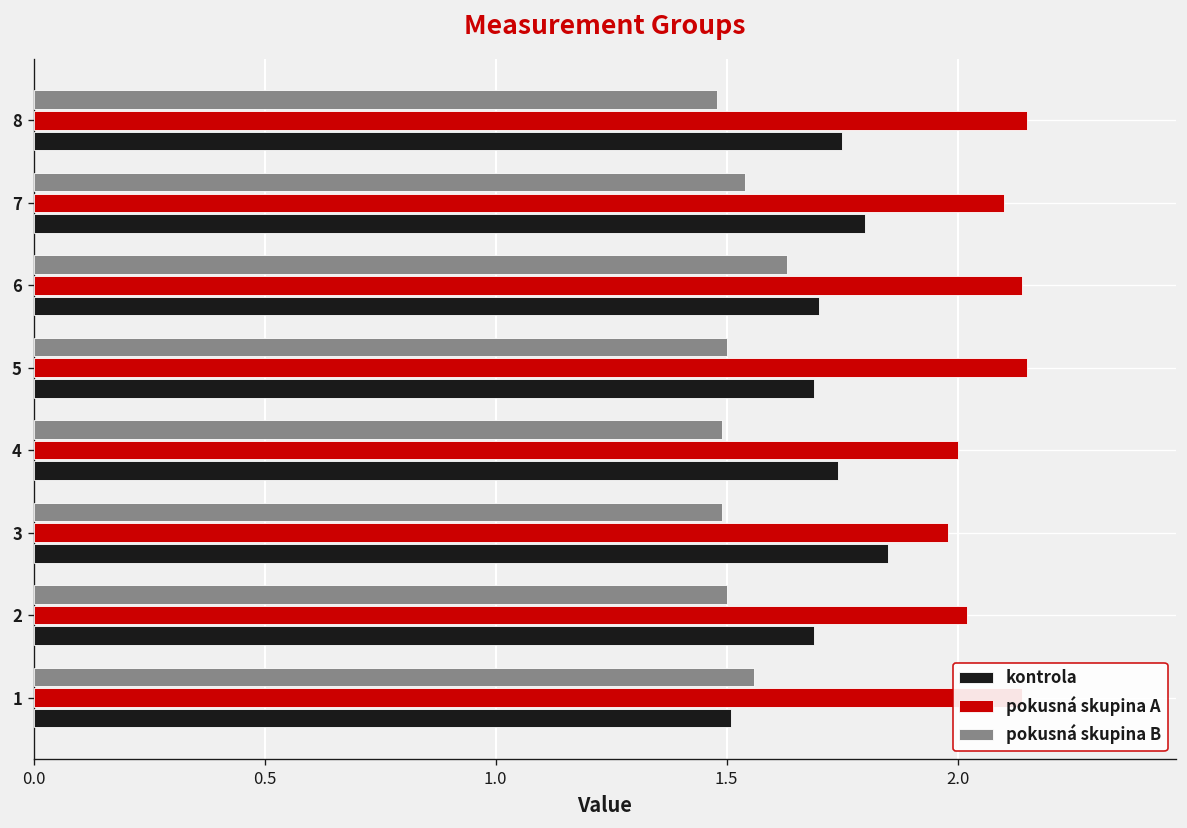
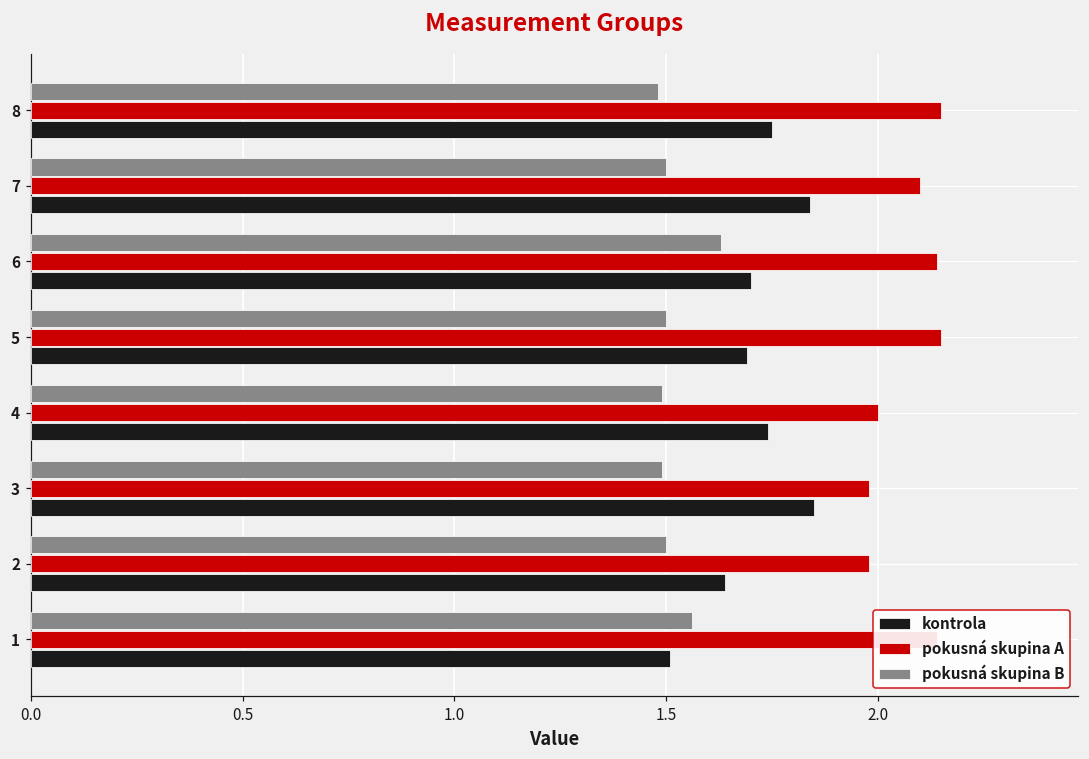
  {
    "kontrola": {
      "8": 1.75,
-     "7": 1.80,
+     "7": 1.84,
      "6": 1.70,
      "5": 1.69,
      "4": 1.74,
      "3": 1.85,
-     "2": 1.69,
+     "2": 1.64,
      "1": 1.51
    },
    "pokusná skupina A": {
      "8": 2.15,
      "7": 2.10,
      "6": 2.14,
      "5": 2.15,
      "4": 2.00,
      "3": 1.98,
-     "2": 2.02
+     "2": 1.98
    },
    "pokusná skupina B": {
      "8": 1.48,
-     "7": 1.54,
+     "7": 1.50,
      "6": 1.63,
      "5": 1.50,
      "4": 1.49,
      "3": 1.49,
      "2": 1.50,
      "1": 1.56
    }
  }
